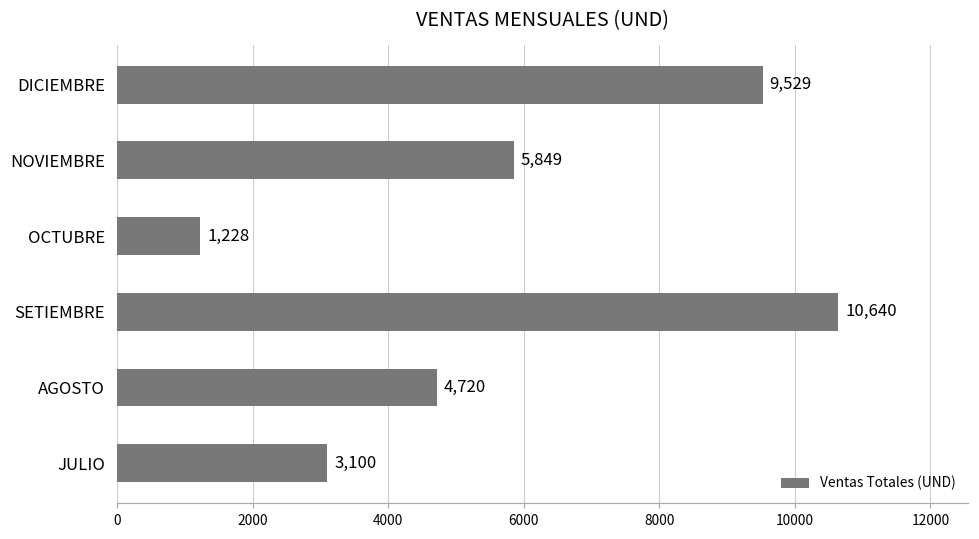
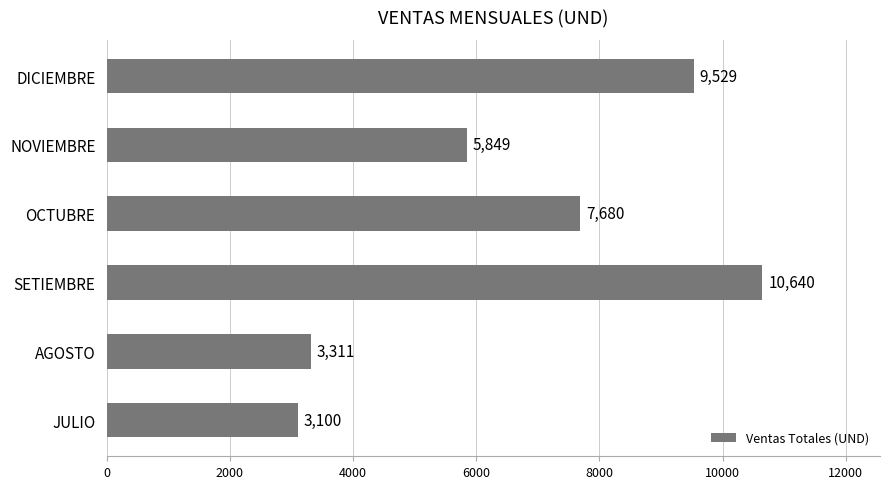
  {
    "DICIEMBRE": "9,529",
    "NOVIEMBRE": "5,849",
-   "OCTUBRE": "1,228",
+   "OCTUBRE": "7,680",
    "SETIEMBRE": "10,640",
-   "AGOSTO": "4,720",
+   "AGOSTO": "3,311",
    "JULIO": "3,100"
  }
